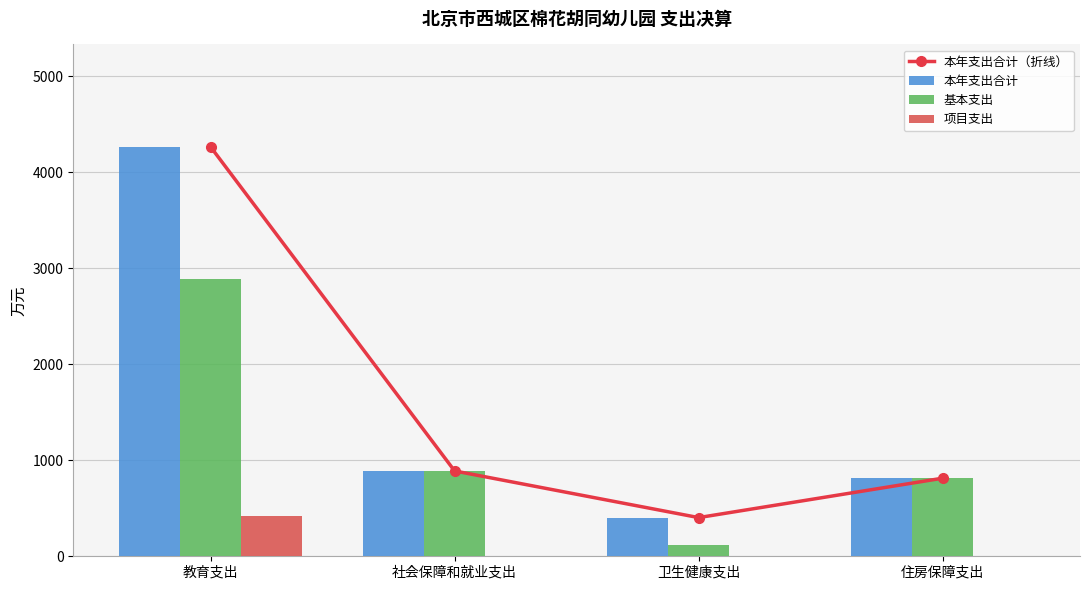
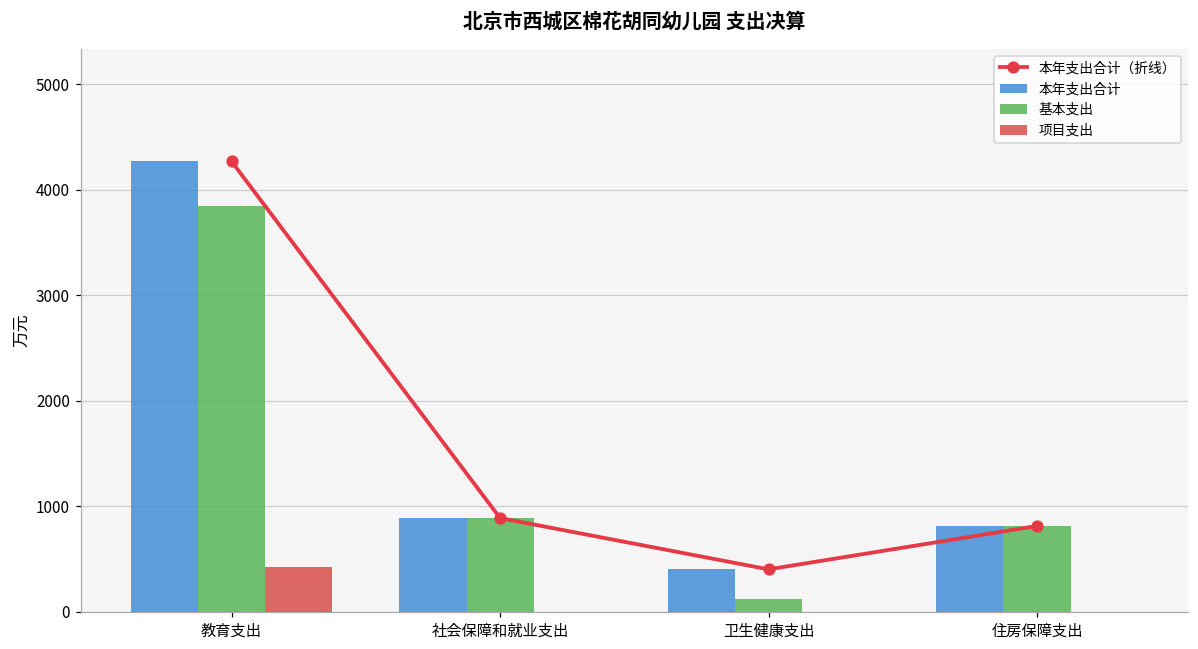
  {
    "本年支出合计": {
      "教育支出": 4300,
      "社会保障和就业支出": 900,
      "卫生健康支出": 400,
      "住房保障支出": 800
    },
    "基本支出": {
-     "教育支出": 2900,
+     "教育支出": 3800,
      "社会保障和就业支出": 900,
      "卫生健康支出": 100,
      "住房保障支出": 800
    }
  }
